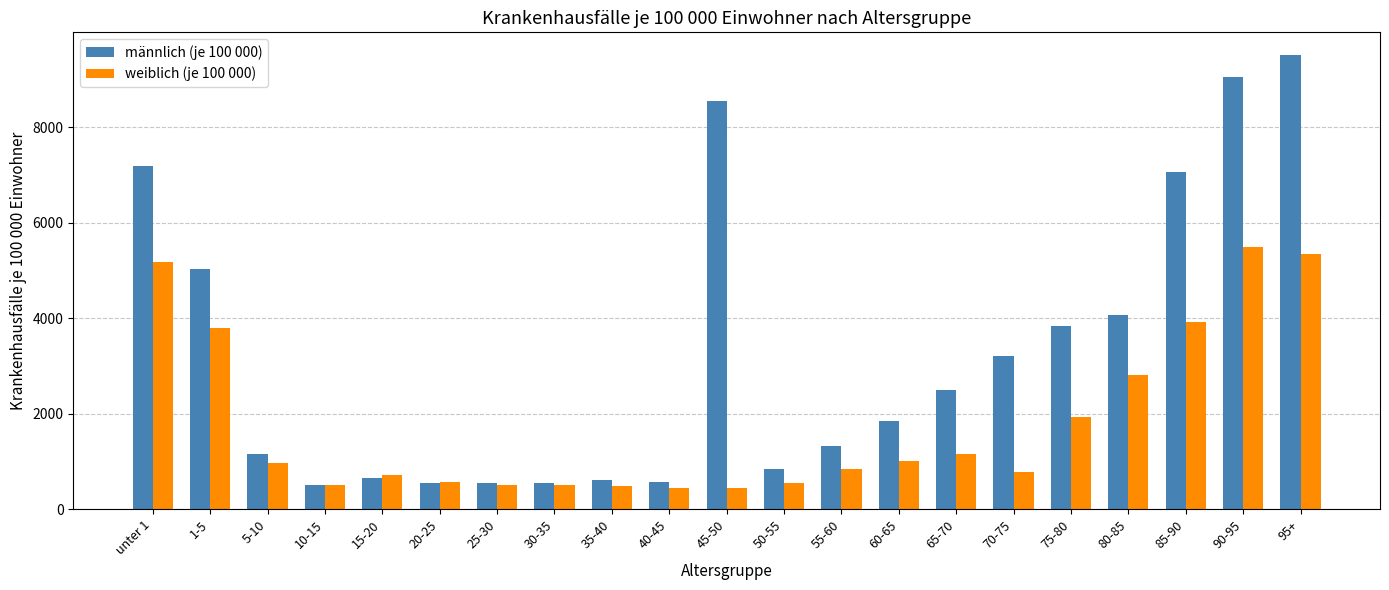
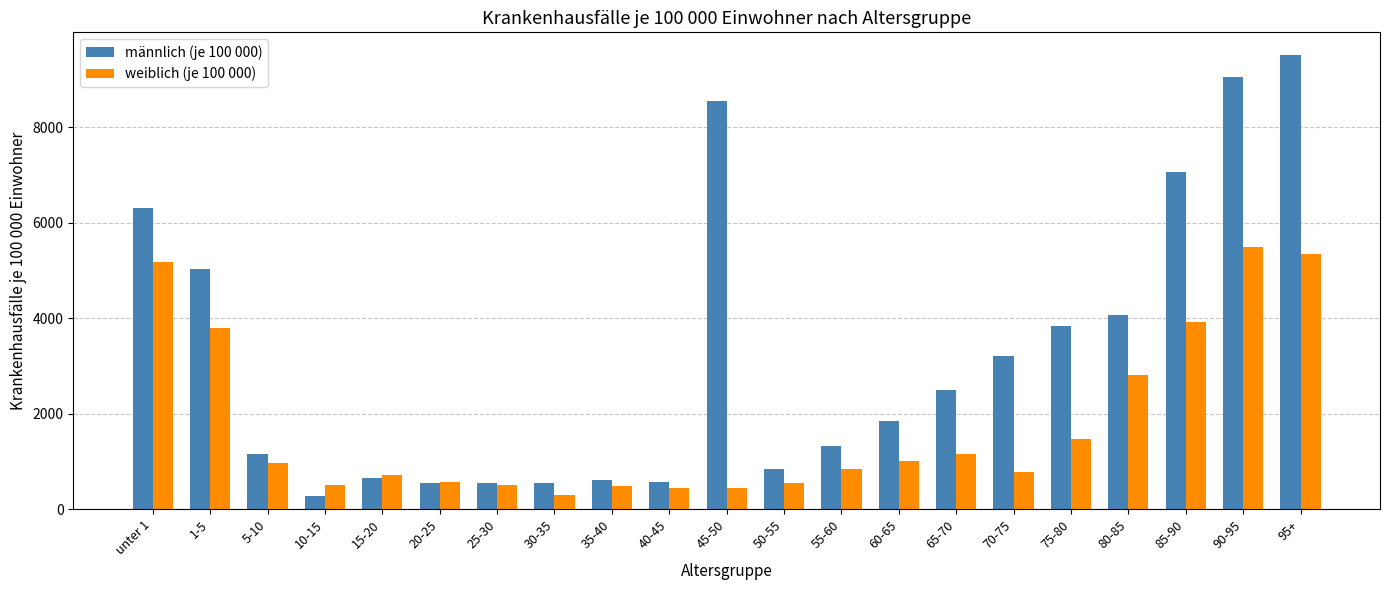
  {
    "männlich (je 100 000)": {
-     "unter 1": 7200,
+     "unter 1": 6300,
      "1-5": 5000,
      "5-10": 1200,
-     "10-15": 500,
+     "10-15": 300,
      "15-20": 600,
      "20-25": 500,
      "25-30": 600,
      "30-35": 600,
      "35-40": 600,
      "40-45": 600,
      "45-50": 8600,
      "50-55": 800,
      "55-60": 1300,
      "60-65": 1900,
      "65-70": 2500,
      "70-75": 3200,
      "75-80": 3800,
      "80-85": 4100,
      "85-90": 7100,
      "90-95": 9100,
      "95+": 9500
    },
    "weiblich (je 100 000)": {
      "unter 1": 5200,
      "1-5": 3800,
      "5-10": 1000,
      "10-15": 500,
      "15-20": 700,
      "20-25": 600,
      "25-30": 500,
-     "30-35": 500,
+     "30-35": 300,
      "35-40": 500,
      "40-45": 400,
      "45-50": 400,
      "50-55": 600,
      "55-60": 800,
      "60-65": 1000,
      "65-70": 1200,
      "70-75": 800,
-     "75-80": 1900,
+     "75-80": 1500,
      "80-85": 2800,
      "85-90": 3900,
      "90-95": 5500,
      "95+": 5300
    }
  }
